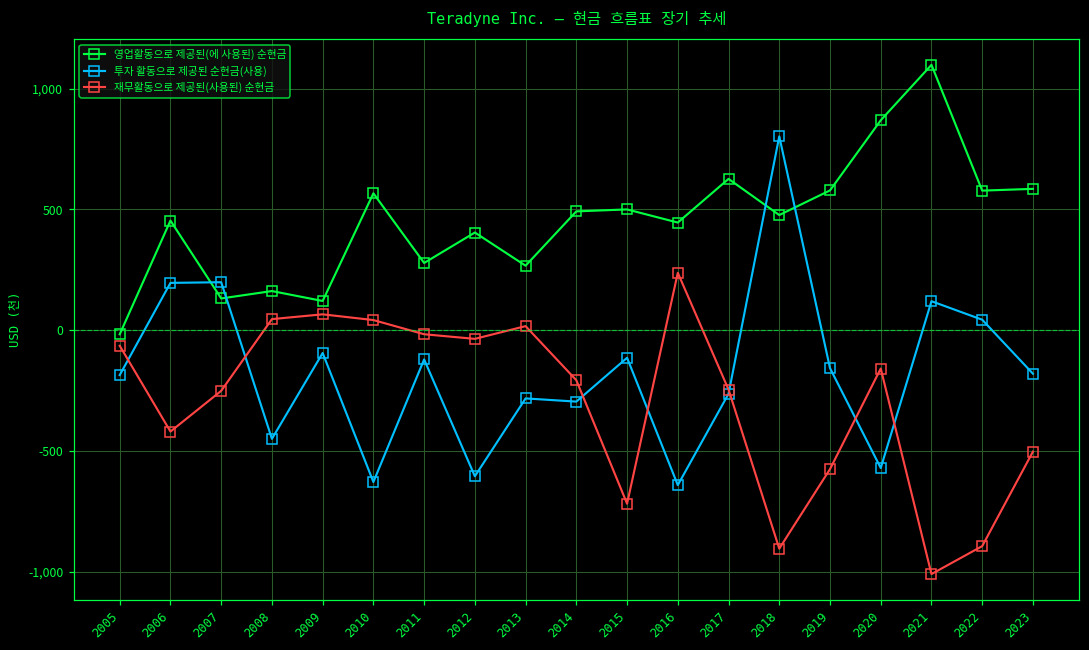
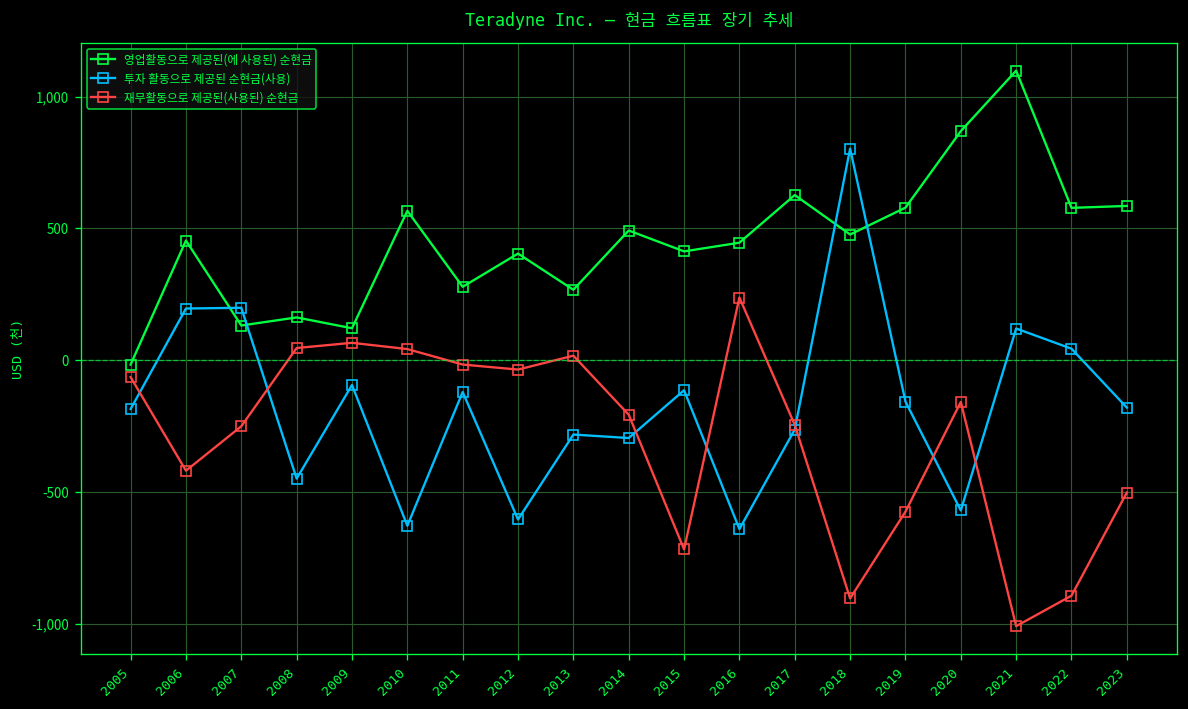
  {
    "영업활동으로 제공된(에 사용된) 순현금": {
      "2005": "-20",
      "2006": "450",
      "2007": "130",
      "2008": "160",
      "2009": "120",
      "2010": "570",
      "2011": "280",
      "2012": "400",
      "2013": "270",
      "2014": "490",
-     "2015": "500",
+     "2015": "410",
      "2016": "450",
      "2017": "630",
      "2018": "480",
      "2019": "580",
      "2020": "870",
      "2021": "1,100",
      "2022": "580",
      "2023": "590"
    },
    "투자 활동으로 제공된 순현금(사용)": {
      "2005": "-190",
      "2006": "200",
      "2007": "200",
      "2008": "-450",
      "2009": "-90",
      "2010": "-630",
      "2011": "-120",
      "2012": "-600",
      "2013": "-280",
      "2014": "-300",
      "2015": "-110",
      "2016": "-640",
      "2017": "-260",
      "2018": "800",
      "2019": "-160",
      "2020": "-570",
      "2021": "120",
      "2022": "40",
      "2023": "-180"
    },
    "재무활동으로 제공된(사용된) 순현금": {
      "2005": "-60",
      "2006": "-420",
      "2007": "-250",
      "2008": "50",
      "2009": "70",
      "2010": "40",
      "2011": "-20",
      "2012": "-40",
      "2013": "20",
      "2014": "-210",
      "2015": "-720",
      "2016": "240",
      "2017": "-250",
      "2018": "-900",
      "2019": "-570",
      "2020": "-160",
      "2021": "-1,010",
      "2022": "-890",
      "2023": "-500"
    }
  }
